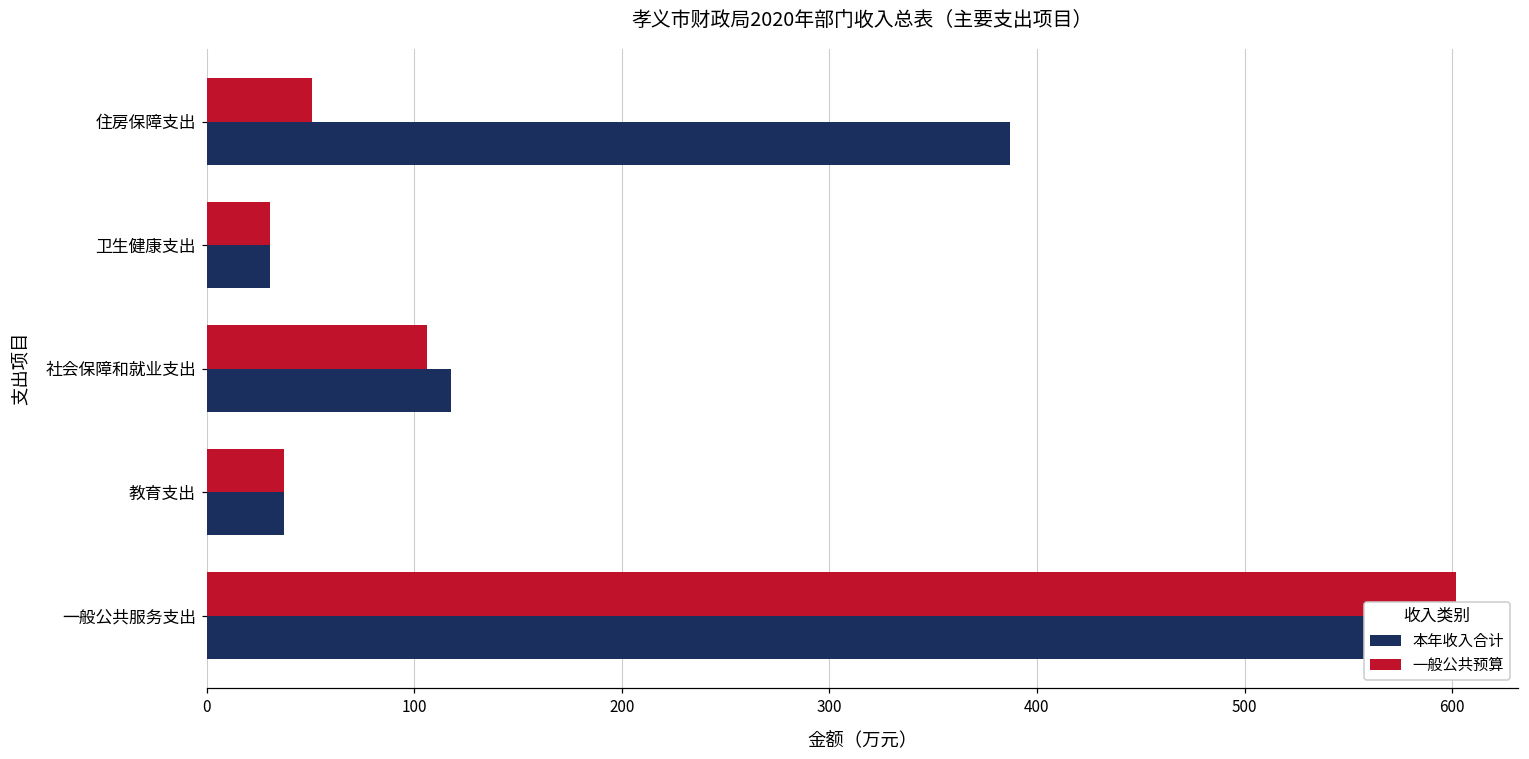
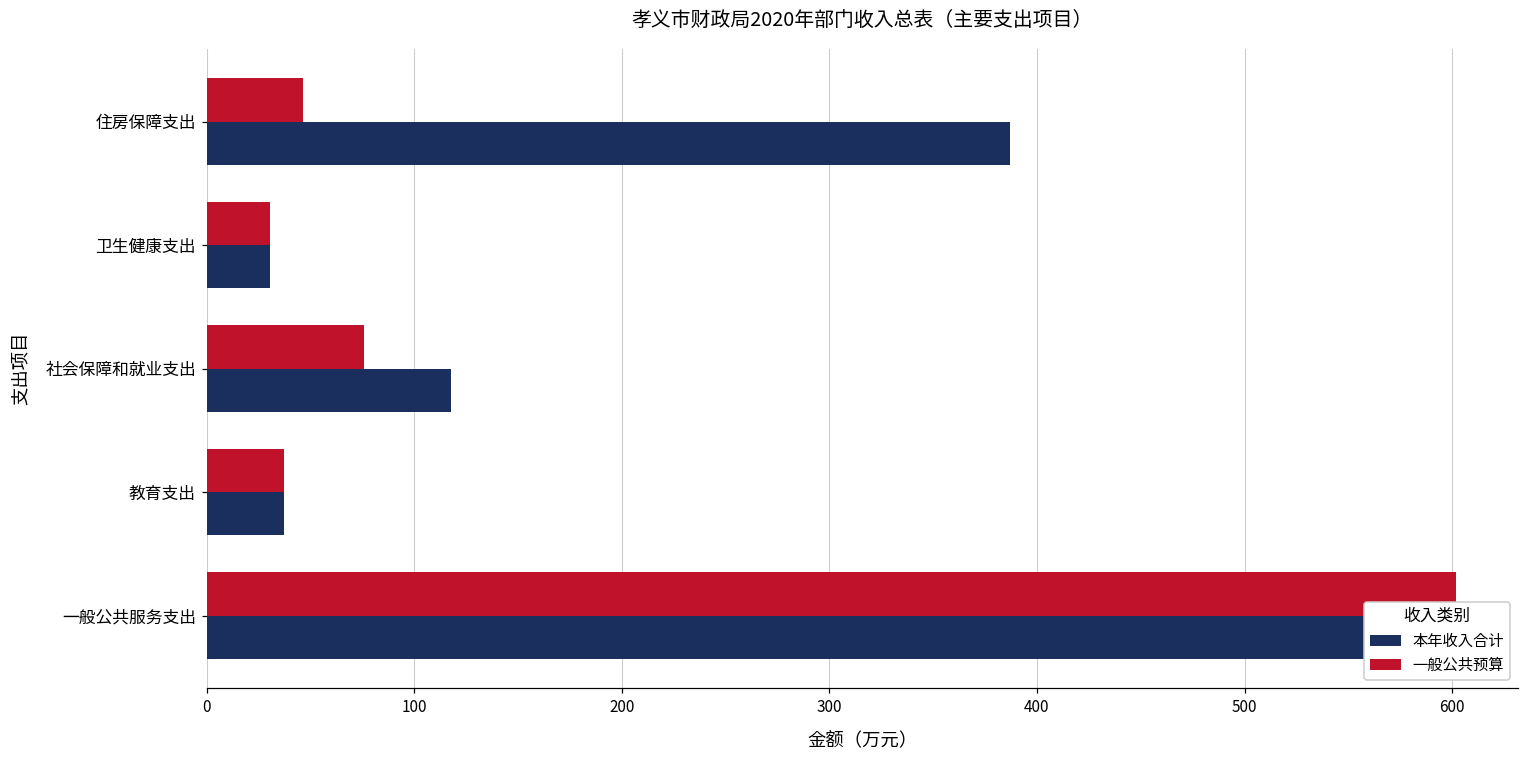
  {
    "本年收入合计": {
      "住房保障支出": 387,
      "卫生健康支出": 31,
      "社会保障和就业支出": 118,
      "教育支出": 37
    },
    "一般公共预算": {
-     "住房保障支出": 51,
+     "住房保障支出": 46,
      "卫生健康支出": 31,
-     "社会保障和就业支出": 106,
+     "社会保障和就业支出": 76,
      "教育支出": 37,
      "一般公共服务支出": 602
    }
  }
